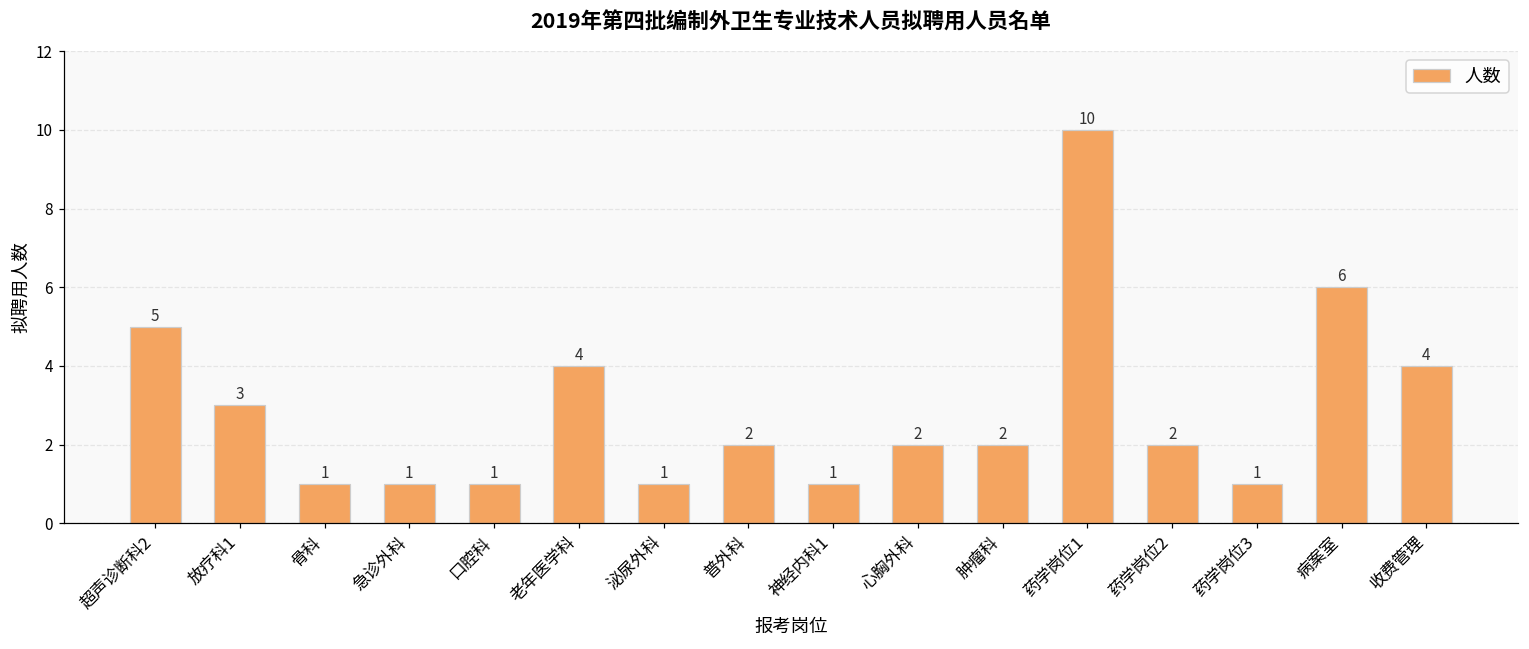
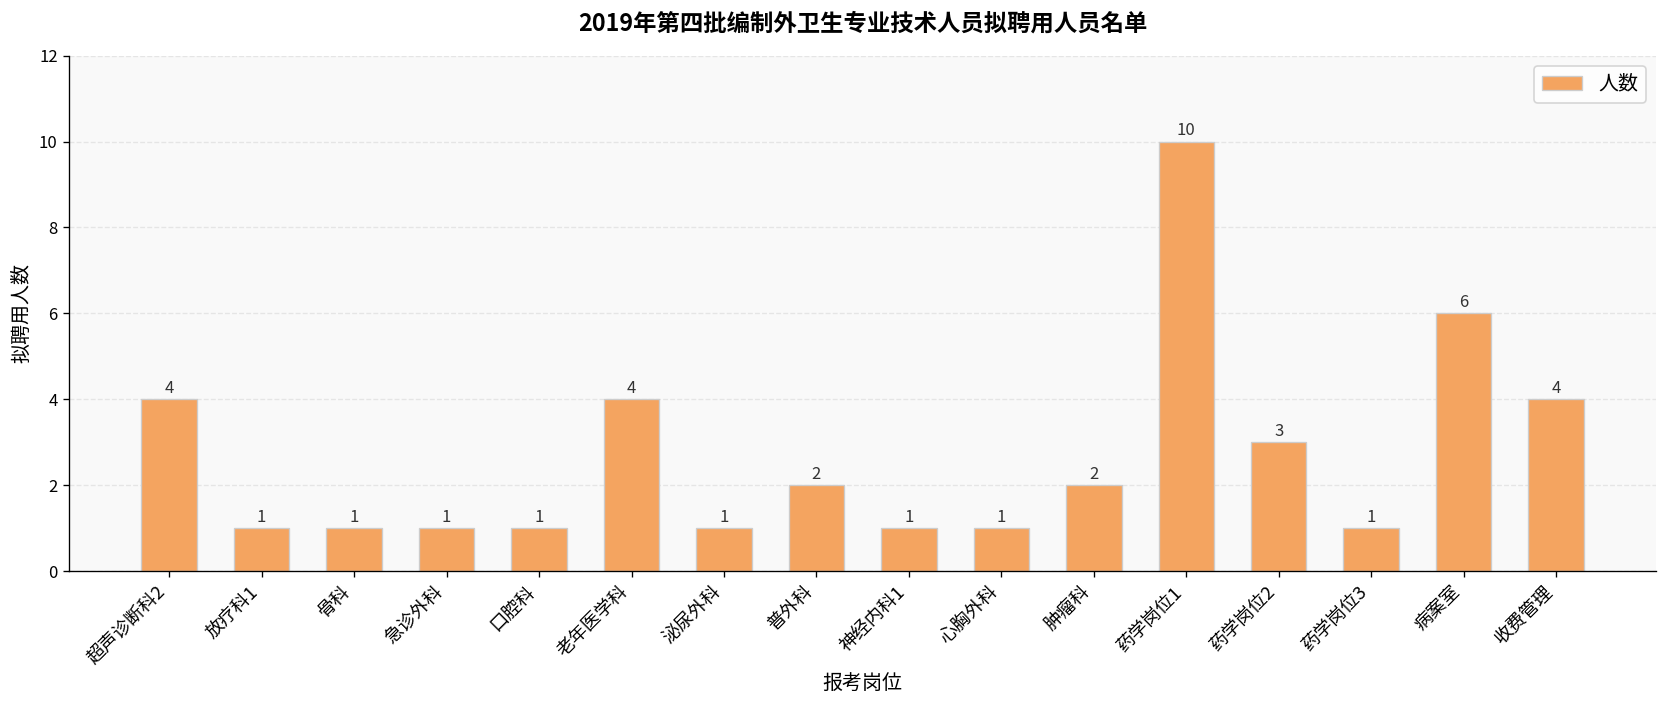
  {
-   "超声诊断科2": 5,
-   "放疗科1": 3,
+   "超声诊断科2": 4,
+   "放疗科1": 1,
    "骨科": 1,
    "急诊外科": 1,
    "口腔科": 1,
    "老年医学科": 4,
    "泌尿外科": 1,
    "普外科": 2,
    "神经内科1": 1,
-   "心胸外科": 2,
+   "心胸外科": 1,
    "肿瘤科": 2,
    "药学岗位1": 10,
-   "药学岗位2": 2,
+   "药学岗位2": 3,
    "药学岗位3": 1,
    "病案室": 6,
    "收费管理": 4
  }
